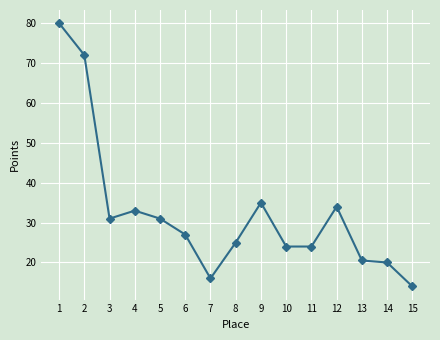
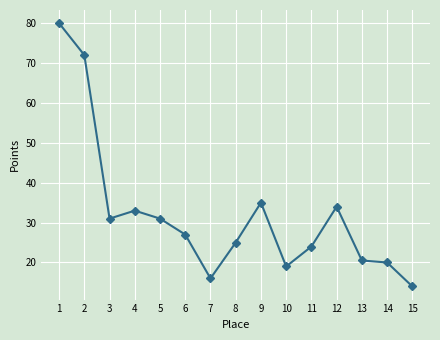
  {
    "1": 80,
    "2": 72,
    "3": 31,
    "4": 33,
    "5": 31,
    "6": 27,
    "7": 16,
    "8": 25,
    "9": 35,
-   "10": 24,
+   "10": 19,
    "11": 24,
    "12": 34,
    "13": 21,
    "14": 20,
    "15": 14
  }
